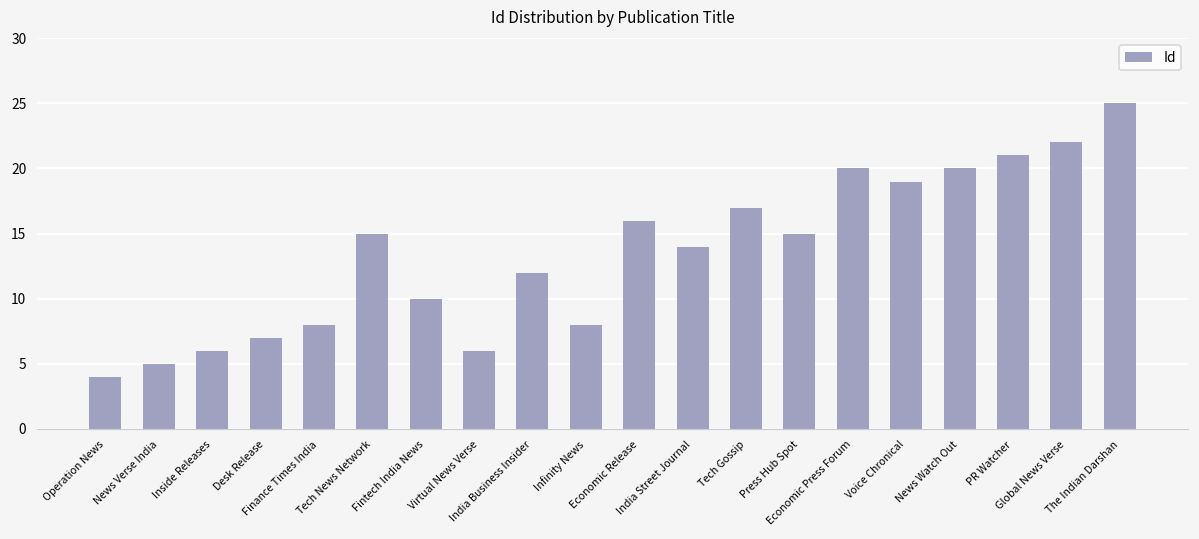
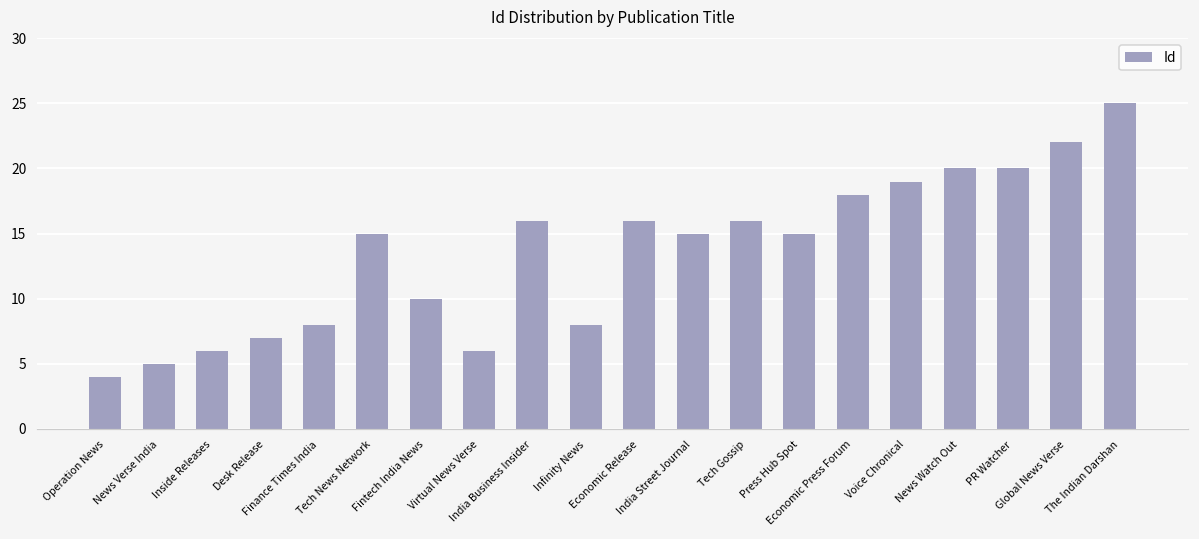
  {
    "Operation News": 4,
    "News Verse India": 5,
    "Inside Releases": 6,
    "Desk Release": 7,
    "Finance Times India": 8,
    "Tech News Network": 15,
    "Fintech India News": 10,
    "Virtual News Verse": 6,
-   "India Business Insider": 12,
+   "India Business Insider": 16,
    "Infinity News": 8,
    "Economic Release": 16,
-   "India Street Journal": 14,
-   "Tech Gossip": 17,
+   "India Street Journal": 15,
+   "Tech Gossip": 16,
    "Press Hub Spot": 15,
-   "Economic Press Forum": 20,
+   "Economic Press Forum": 18,
    "Voice Chronical": 19,
    "News Watch Out": 20,
-   "PR Watcher": 21,
+   "PR Watcher": 20,
    "Global News Verse": 22,
    "The Indian Darshan": 25
  }
